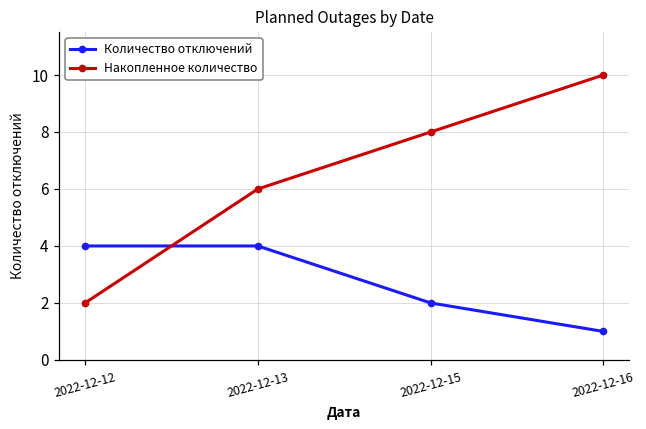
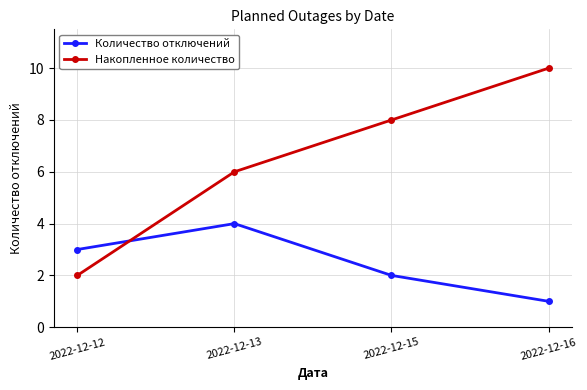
  {
    "Количество отключений": {
-     "2022-12-12": 4,
+     "2022-12-12": 3,
      "2022-12-13": 4,
      "2022-12-15": 2,
      "2022-12-16": 1
    },
    "Накопленное количество": {
      "2022-12-12": 2,
      "2022-12-13": 6,
      "2022-12-15": 8,
      "2022-12-16": 10
    }
  }
